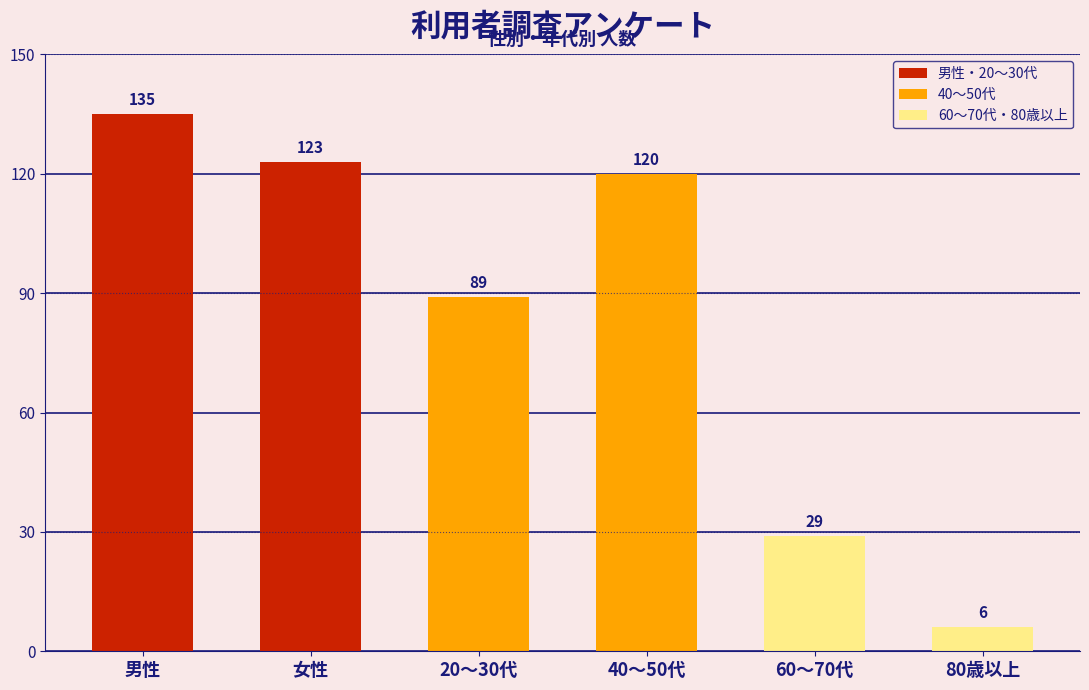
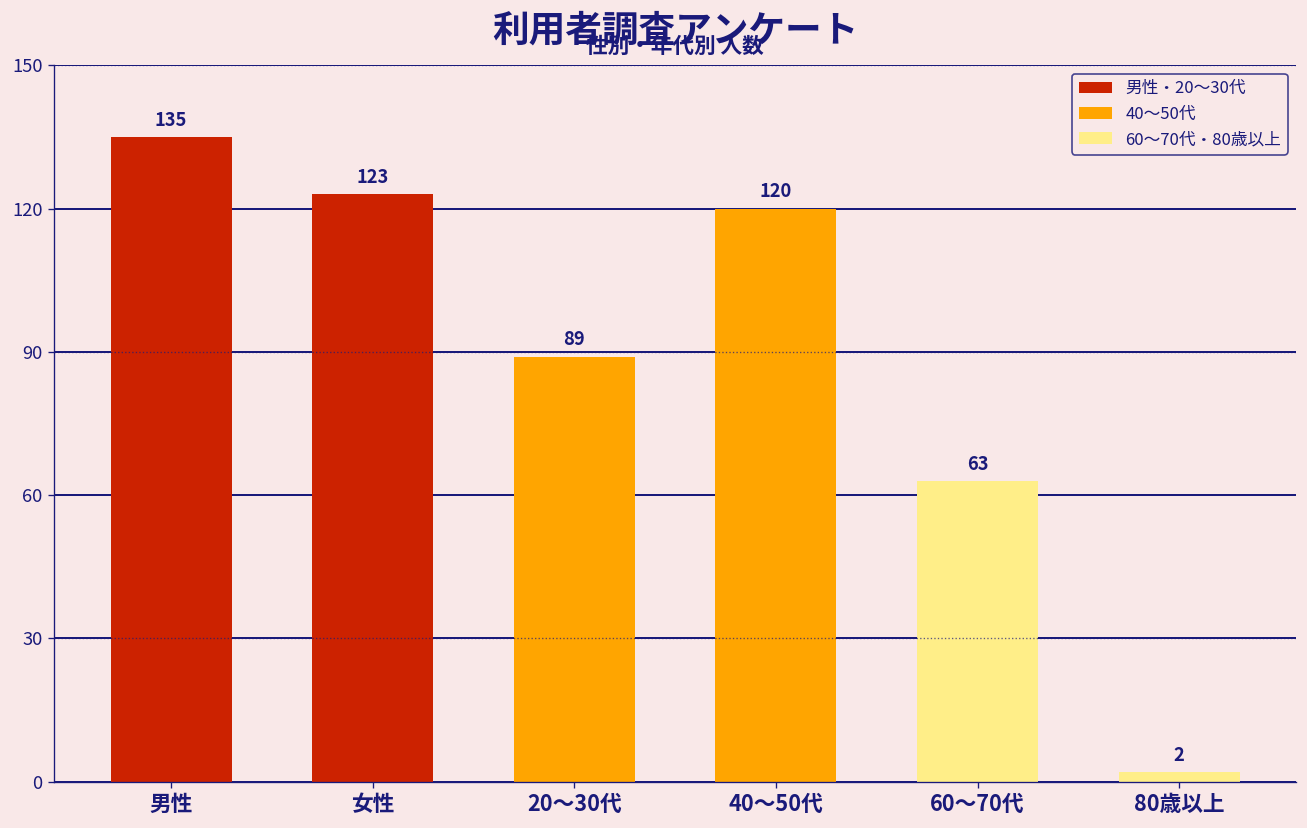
  {
    "男性": 135,
    "女性": 123,
    "20～30代": 89,
    "40～50代": 120,
-   "60～70代": 29,
-   "80歳以上": 6
+   "60～70代": 63,
+   "80歳以上": 2
  }
